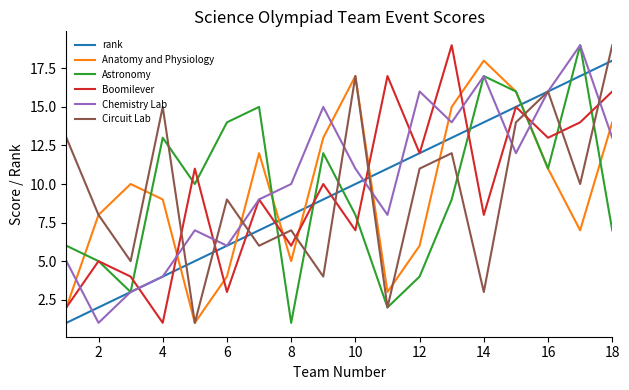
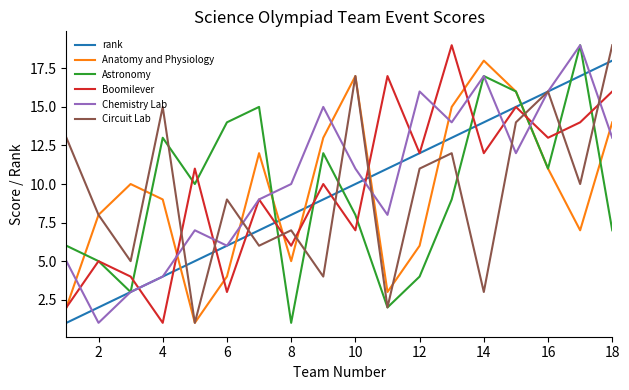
  {
    "rank": {
      "2": 2,
      "8": 8,
      "10": 10,
      "14": 14,
      "18": 18
    },
    "Anatomy and Physiology": {
      "4": 9,
      "6": 4,
      "8": 5,
      "12": 6,
      "14": 18,
      "18": 14
    },
    "Astronomy": {
      "4": 13,
      "6": 14,
      "8": 1,
      "10": 8,
      "12": 4,
      "18": 7
    },
    "Boomilever": {
      "4": 1,
      "6": 3,
      "8": 6,
      "10": 7,
-     "14": 8,
+     "14": 12,
      "16": 13,
      "18": 16
    },
    "Chemistry Lab": {
      "2": 1,
      "8": 10,
      "10": 11,
      "12": 16,
      "18": 13
    },
    "Circuit Lab": {
      "4": 15,
      "6": 9,
      "8": 7,
      "12": 11,
      "14": 3,
      "18": 19
    }
  }
